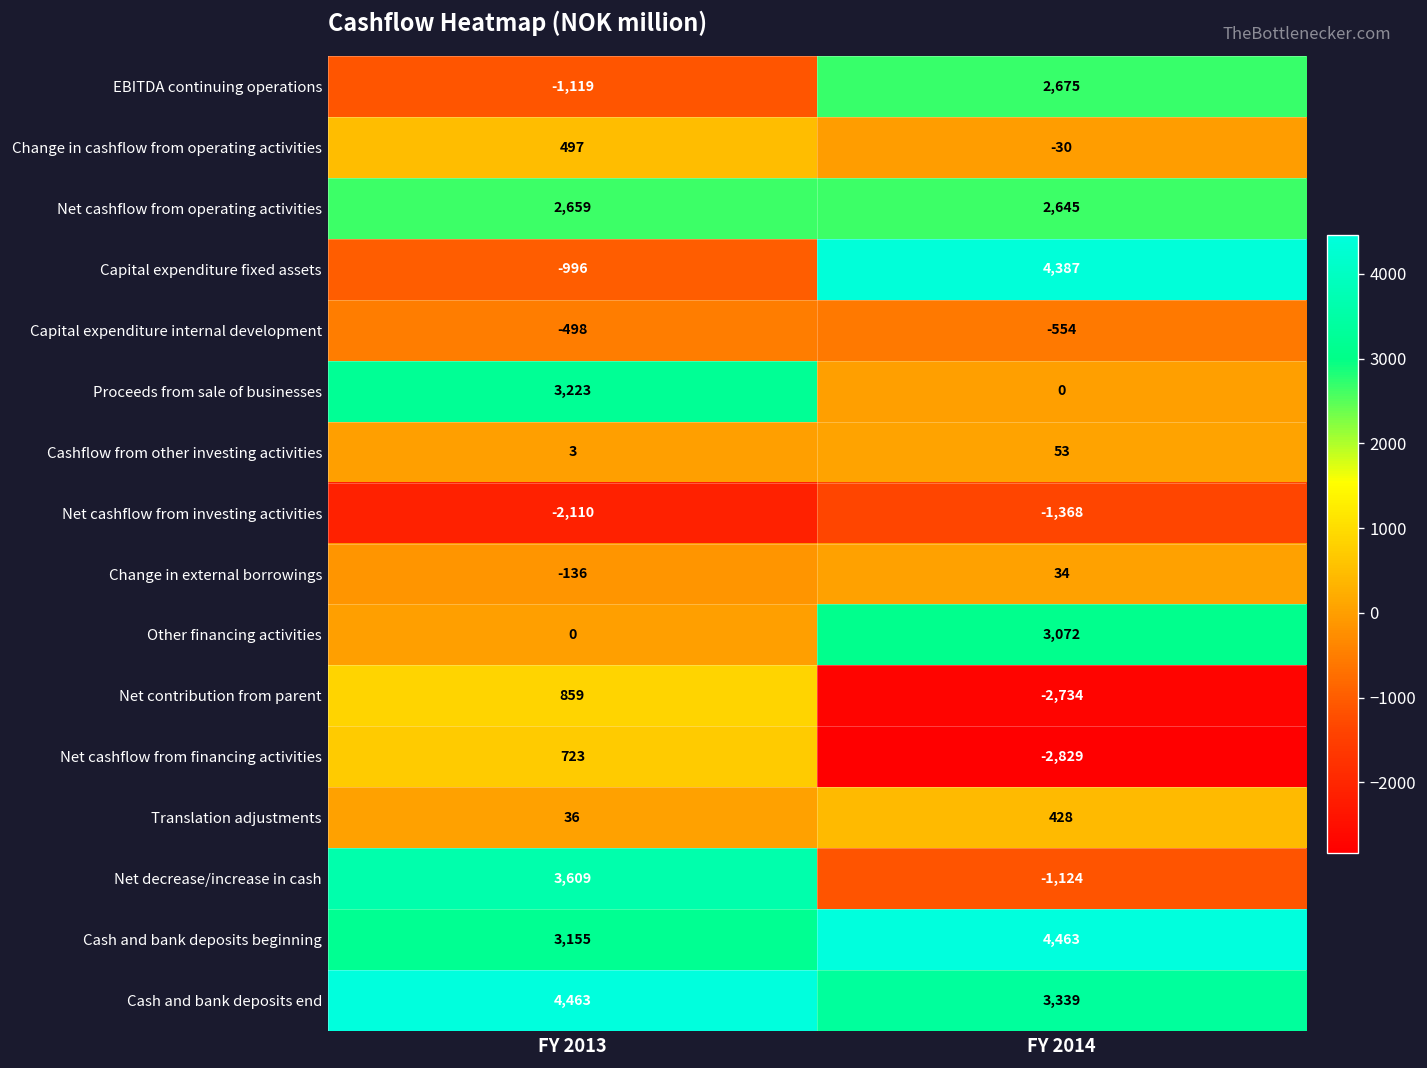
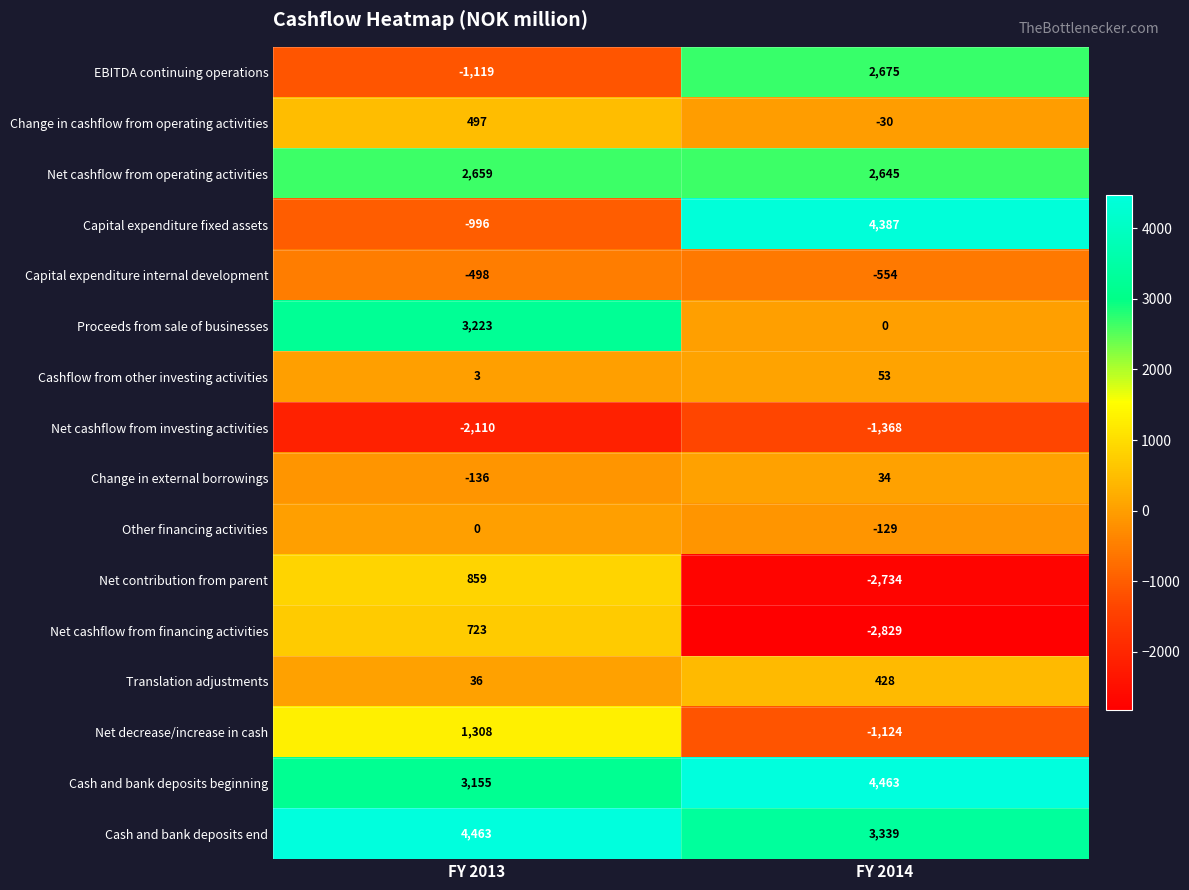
  {
    "EBITDA continuing operations": {
      "FY 2013": "-1,119",
      "FY 2014": "2,675"
    },
    "Change in cashflow from operating activities": {
      "FY 2013": "497",
      "FY 2014": "-30"
    },
    "Net cashflow from operating activities": {
      "FY 2013": "2,659",
      "FY 2014": "2,645"
    },
    "Capital expenditure fixed assets": {
      "FY 2013": "-996",
      "FY 2014": "4,387"
    },
    "Capital expenditure internal development": {
      "FY 2013": "-498",
      "FY 2014": "-554"
    },
    "Proceeds from sale of businesses": {
      "FY 2013": "3,223",
      "FY 2014": "0"
    },
    "Cashflow from other investing activities": {
      "FY 2013": "3",
      "FY 2014": "53"
    },
    "Net cashflow from investing activities": {
      "FY 2013": "-2,110",
      "FY 2014": "-1,368"
    },
    "Change in external borrowings": {
      "FY 2013": "-136",
      "FY 2014": "34"
    },
    "Other financing activities": {
      "FY 2013": "0",
-     "FY 2014": "3,072"
+     "FY 2014": "-129"
    },
    "Net contribution from parent": {
      "FY 2013": "859",
      "FY 2014": "-2,734"
    },
    "Net cashflow from financing activities": {
      "FY 2013": "723",
      "FY 2014": "-2,829"
    },
    "Translation adjustments": {
      "FY 2013": "36",
      "FY 2014": "428"
    },
    "Net decrease/increase in cash": {
-     "FY 2013": "3,609",
+     "FY 2013": "1,308",
      "FY 2014": "-1,124"
    },
    "Cash and bank deposits beginning": {
      "FY 2013": "3,155",
      "FY 2014": "4,463"
    },
    "Cash and bank deposits end": {
      "FY 2013": "4,463",
      "FY 2014": "3,339"
    }
  }
